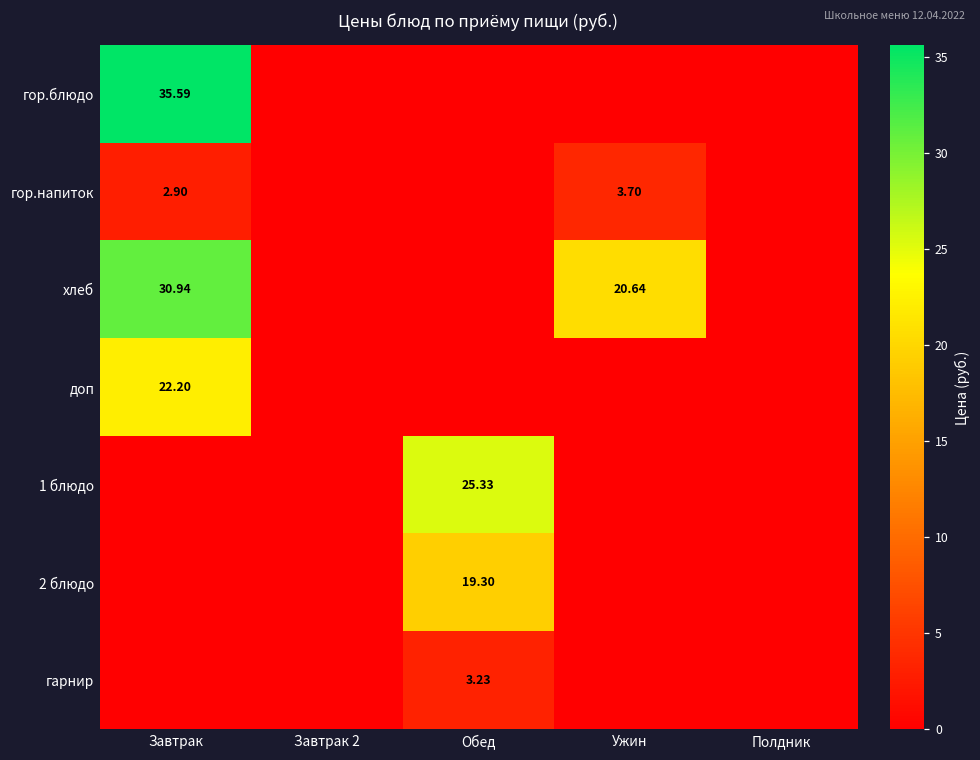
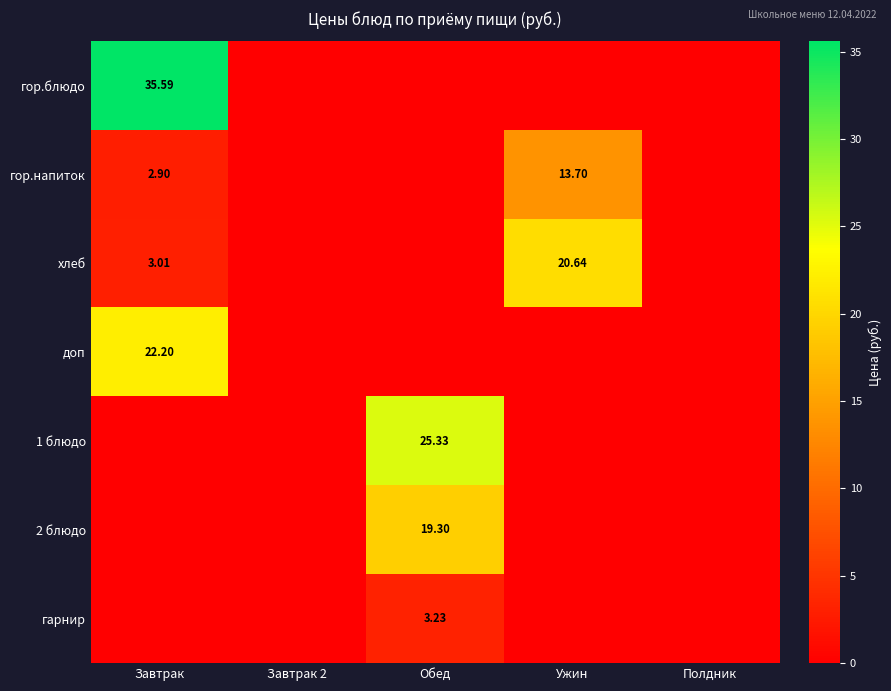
  {
    "гор.блюдо": {
      "Завтрак": 35.59
    },
    "гор.напиток": {
      "Завтрак": 2.90,
-     "Ужин": 3.70
+     "Ужин": 13.70
    },
    "хлеб": {
-     "Завтрак": 30.94,
+     "Завтрак": 3.01,
      "Ужин": 20.64
    },
    "доп": {
      "Завтрак": 22.20
    },
    "1 блюдо": {
      "Обед": 25.33
    },
    "2 блюдо": {
      "Обед": 19.30
    },
    "гарнир": {
      "Обед": 3.23
    }
  }
